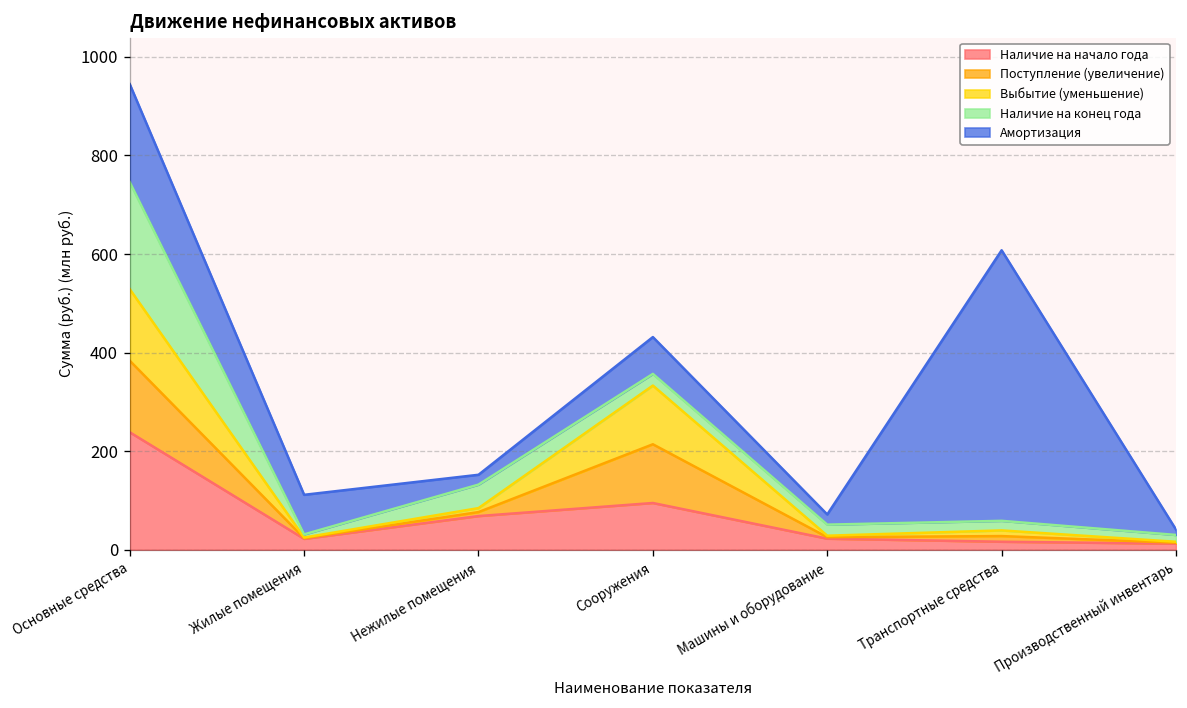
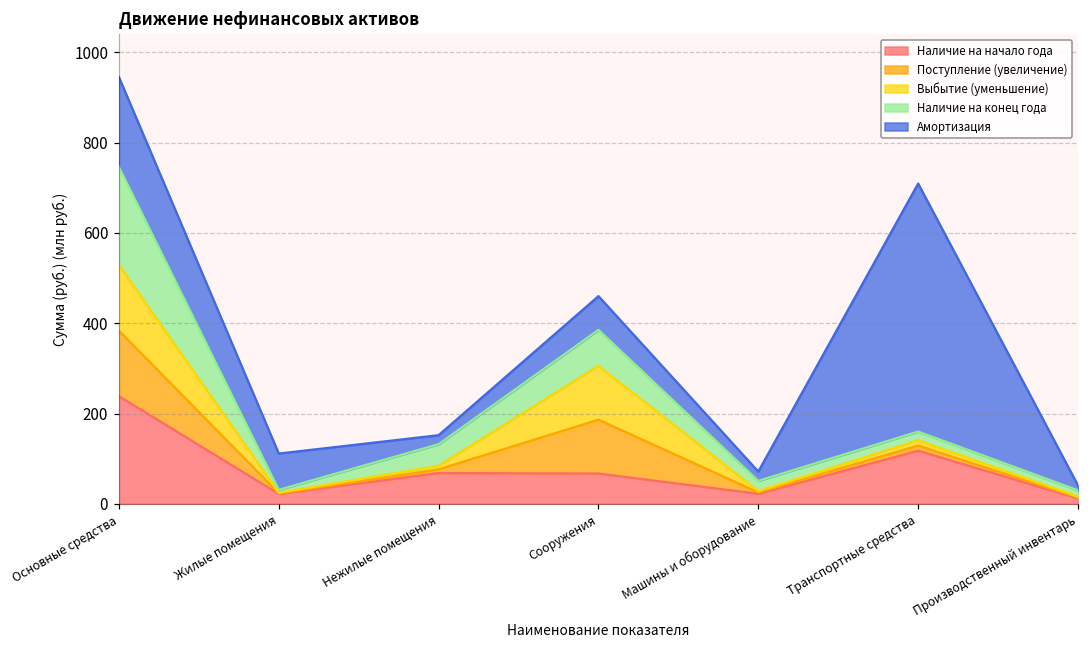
  {
    "Наличие на начало года": {
      "Основные средства": 240,
      "Нежилые помещения": 70,
-     "Сооружения": 90,
-     "Транспортные средства": 20
+     "Сооружения": 70,
+     "Транспортные средства": 120
    },
    "Наличие на конец года": {
      "Основные средства": 220,
      "Жилые помещения": 10,
      "Нежилые помещения": 50,
-     "Сооружения": 20,
+     "Сооружения": 80,
      "Машины и оборудование": 20,
      "Транспортные средства": 20,
      "Производственный инвентарь": 10
    },
    "Амортизация": {
      "Основные средства": 200,
      "Жилые помещения": 80,
      "Нежилые помещения": 20,
      "Сооружения": 70,
      "Машины и оборудование": 20,
      "Транспортные средства": 550,
      "Производственный инвентарь": 10
    }
  }
